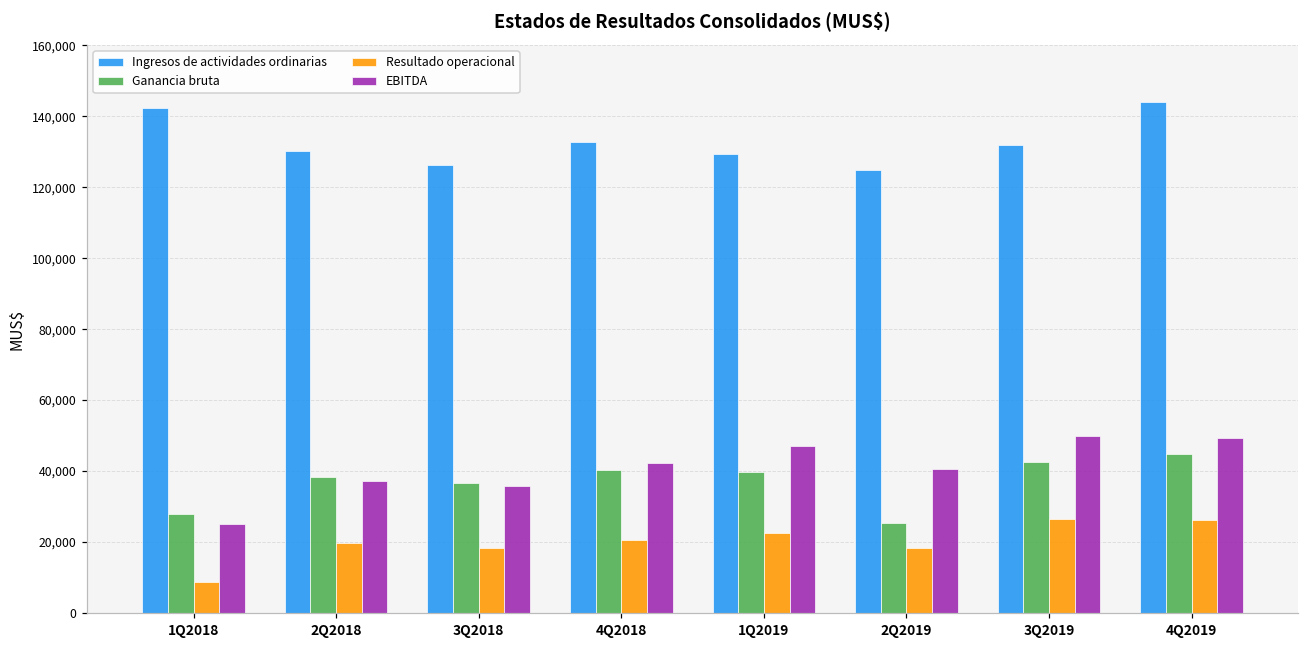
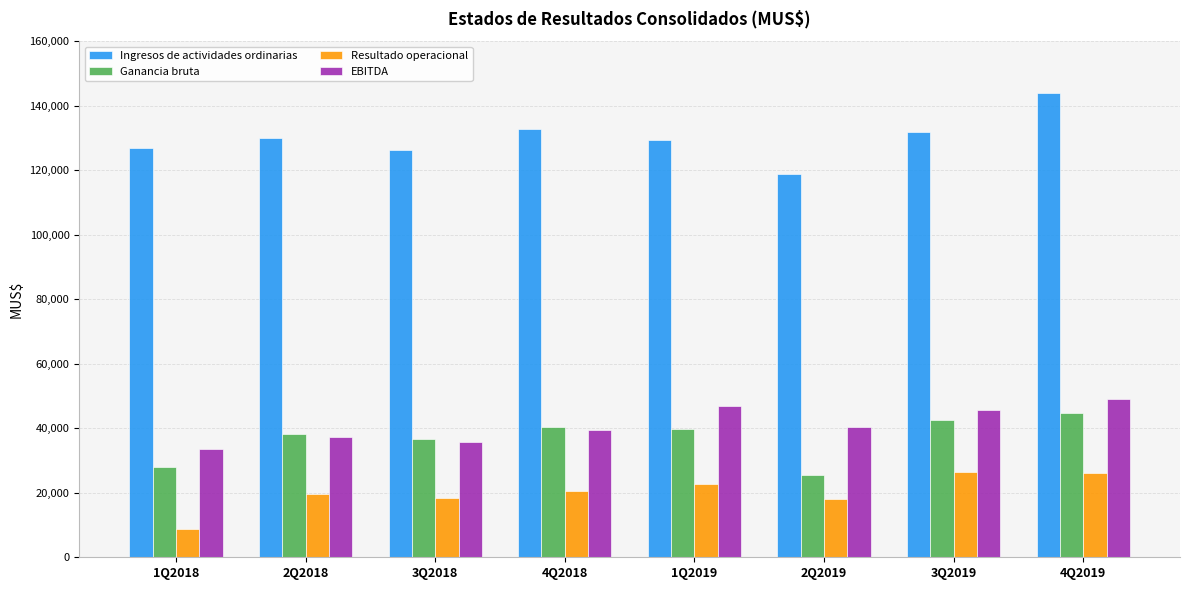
  {
    "Ingresos de actividades ordinarias": {
-     "1Q2018": "142,000",
+     "1Q2018": "127,000",
      "2Q2018": "130,000",
      "3Q2018": "126,000",
      "4Q2018": "133,000",
      "1Q2019": "129,000",
-     "2Q2019": "125,000",
+     "2Q2019": "119,000",
      "3Q2019": "132,000",
      "4Q2019": "144,000"
    },
    "Ganancia bruta": {
      "1Q2018": "28,000",
      "2Q2018": "38,000",
      "3Q2018": "37,000",
      "4Q2018": "40,000",
      "1Q2019": "40,000",
      "2Q2019": "26,000",
      "3Q2019": "42,000",
      "4Q2019": "45,000"
    },
    "Resultado operacional": {
      "1Q2018": "9,000",
      "2Q2018": "20,000",
      "3Q2018": "18,000",
      "4Q2018": "21,000",
      "1Q2019": "23,000",
      "2Q2019": "18,000",
      "3Q2019": "26,000",
      "4Q2019": "26,000"
    },
    "EBITDA": {
-     "1Q2018": "25,000",
+     "1Q2018": "34,000",
      "2Q2018": "37,000",
      "3Q2018": "36,000",
-     "4Q2018": "42,000",
+     "4Q2018": "39,000",
      "1Q2019": "47,000",
      "2Q2019": "40,000",
-     "3Q2019": "50,000",
+     "3Q2019": "46,000",
      "4Q2019": "49,000"
    }
  }
